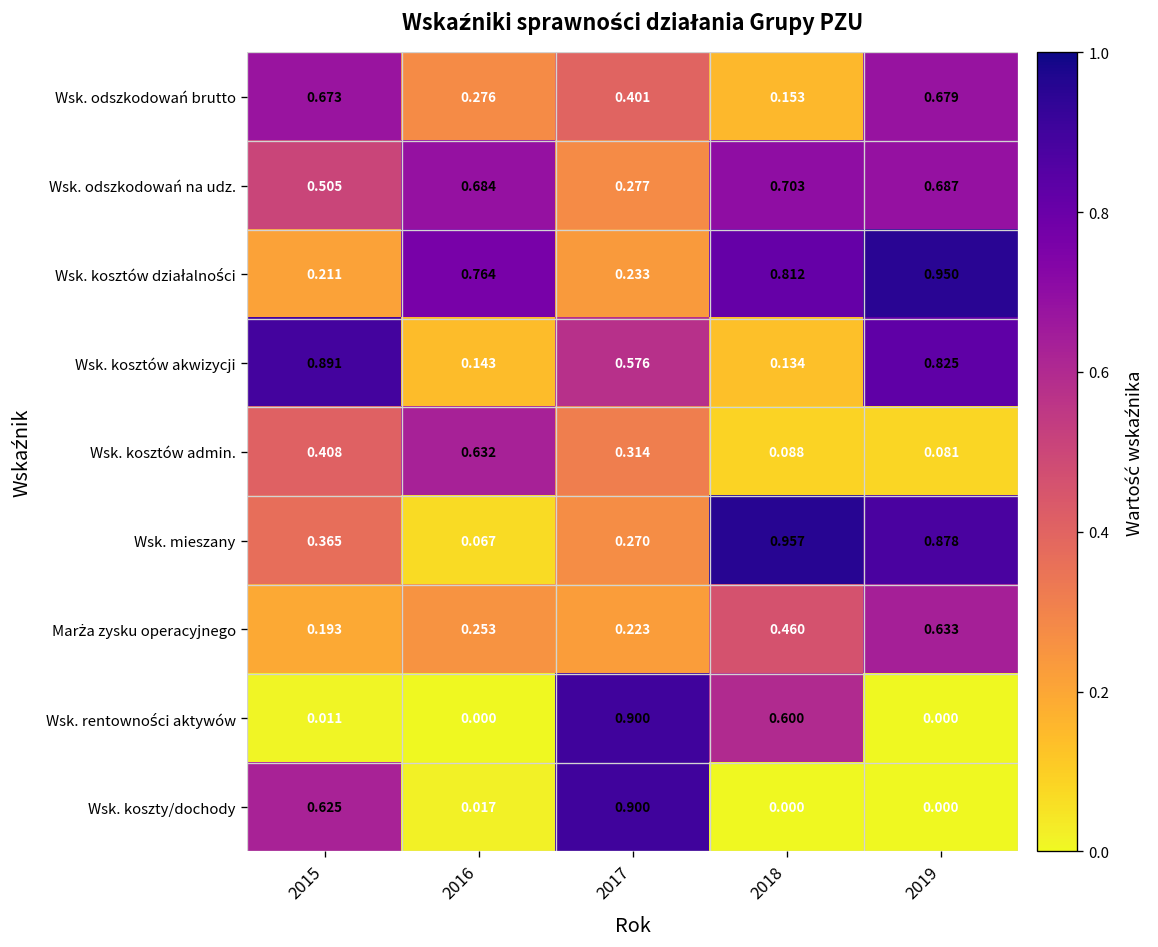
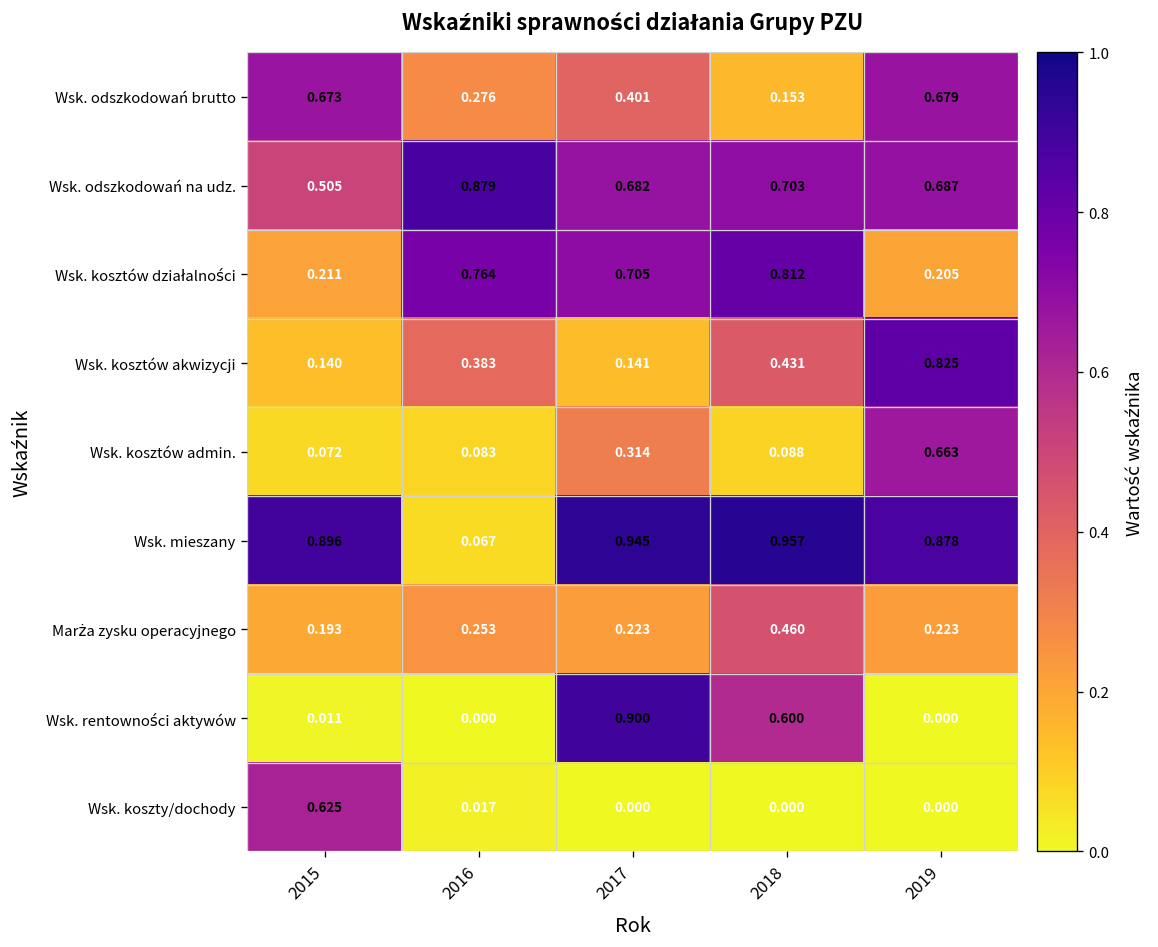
  {
    "Wsk. odszkodowań brutto": {
      "2015": 0.673,
      "2016": 0.276,
      "2017": 0.401,
      "2018": 0.153,
      "2019": 0.679
    },
    "Wsk. odszkodowań na udz.": {
      "2015": 0.505,
-     "2016": 0.684,
-     "2017": 0.277,
+     "2016": 0.879,
+     "2017": 0.682,
      "2018": 0.703,
      "2019": 0.687
    },
    "Wsk. kosztów działalności": {
      "2015": 0.211,
      "2016": 0.764,
-     "2017": 0.233,
+     "2017": 0.705,
      "2018": 0.812,
-     "2019": 0.950
+     "2019": 0.205
    },
    "Wsk. kosztów akwizycji": {
-     "2015": 0.891,
-     "2016": 0.143,
-     "2017": 0.576,
-     "2018": 0.134,
+     "2015": 0.140,
+     "2016": 0.383,
+     "2017": 0.141,
+     "2018": 0.431,
      "2019": 0.825
    },
    "Wsk. kosztów admin.": {
-     "2015": 0.408,
-     "2016": 0.632,
+     "2015": 0.072,
+     "2016": 0.083,
      "2017": 0.314,
      "2018": 0.088,
-     "2019": 0.081
+     "2019": 0.663
    },
    "Wsk. mieszany": {
-     "2015": 0.365,
+     "2015": 0.896,
      "2016": 0.067,
-     "2017": 0.270,
+     "2017": 0.945,
      "2018": 0.957,
      "2019": 0.878
    },
    "Marża zysku operacyjnego": {
      "2015": 0.193,
      "2016": 0.253,
      "2017": 0.223,
      "2018": 0.460,
-     "2019": 0.633
+     "2019": 0.223
    },
    "Wsk. rentowności aktywów": {
      "2015": 0.011,
      "2016": 0.000,
      "2017": 0.900,
      "2018": 0.600,
      "2019": 0.000
    },
    "Wsk. koszty/dochody": {
      "2015": 0.625,
      "2016": 0.017,
-     "2017": 0.900,
+     "2017": 0.000,
      "2018": 0.000,
      "2019": 0.000
    }
  }
